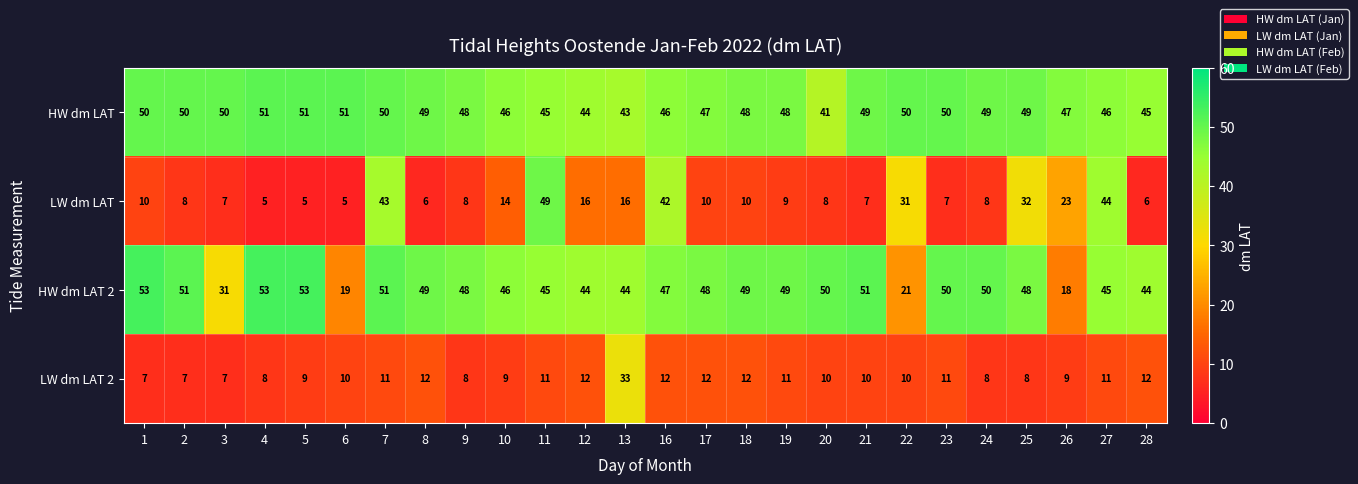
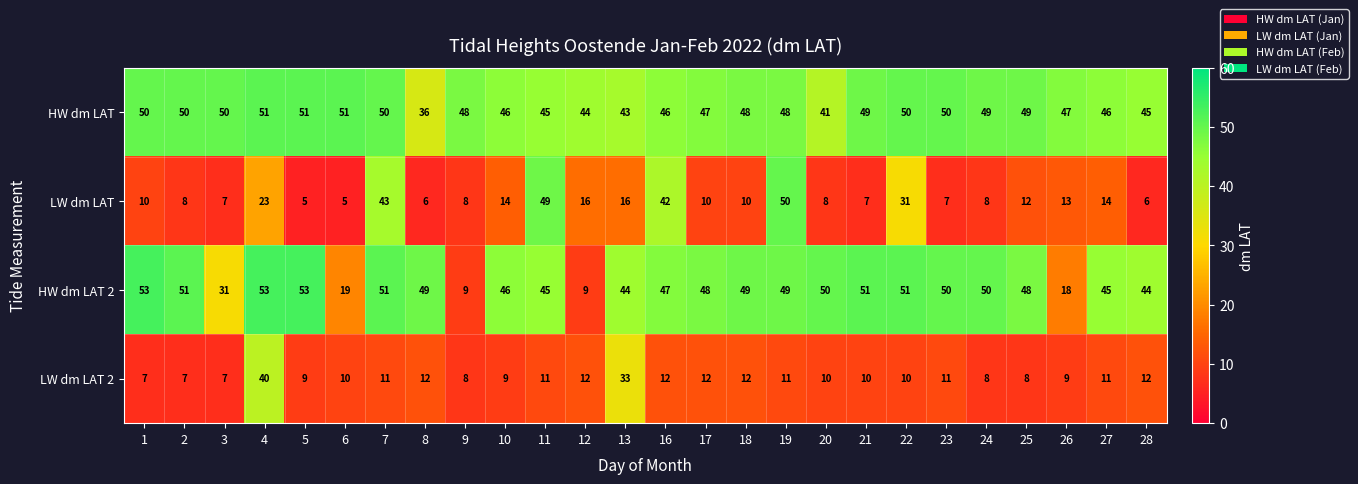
  {
    "HW dm LAT": {
      "1": 50,
      "2": 50,
      "3": 50,
      "4": 51,
      "5": 51,
      "6": 51,
      "7": 50,
-     "8": 49,
+     "8": 36,
      "9": 48,
      "10": 46,
      "11": 45,
      "12": 44,
      "13": 43,
      "16": 46,
      "17": 47,
      "18": 48,
      "19": 48,
      "20": 41,
      "21": 49,
      "22": 50,
      "23": 50,
      "24": 49,
      "25": 49,
      "26": 47,
      "27": 46,
      "28": 45
    },
    "LW dm LAT": {
      "1": 10,
      "2": 8,
      "3": 7,
-     "4": 5,
+     "4": 23,
      "5": 5,
      "6": 5,
      "7": 43,
      "8": 6,
      "9": 8,
      "10": 14,
      "11": 49,
      "12": 16,
      "13": 16,
      "16": 42,
      "17": 10,
      "18": 10,
-     "19": 9,
+     "19": 50,
      "20": 8,
      "21": 7,
      "22": 31,
      "23": 7,
      "24": 8,
-     "25": 32,
-     "26": 23,
-     "27": 44,
+     "25": 12,
+     "26": 13,
+     "27": 14,
      "28": 6
    },
    "HW dm LAT 2": {
      "1": 53,
      "2": 51,
      "3": 31,
      "4": 53,
      "5": 53,
      "6": 19,
      "7": 51,
      "8": 49,
-     "9": 48,
+     "9": 9,
      "10": 46,
      "11": 45,
-     "12": 44,
+     "12": 9,
      "13": 44,
      "16": 47,
      "17": 48,
      "18": 49,
      "19": 49,
      "20": 50,
      "21": 51,
-     "22": 21,
+     "22": 51,
      "23": 50,
      "24": 50,
      "25": 48,
      "26": 18,
      "27": 45,
      "28": 44
    },
    "LW dm LAT 2": {
      "1": 7,
      "2": 7,
      "3": 7,
-     "4": 8,
+     "4": 40,
      "5": 9,
      "6": 10,
      "7": 11,
      "8": 12,
      "9": 8,
      "10": 9,
      "11": 11,
      "12": 12,
      "13": 33,
      "16": 12,
      "17": 12,
      "18": 12,
      "19": 11,
      "20": 10,
      "21": 10,
      "22": 10,
      "23": 11,
      "24": 8,
      "25": 8,
      "26": 9,
      "27": 11,
      "28": 12
    }
  }
